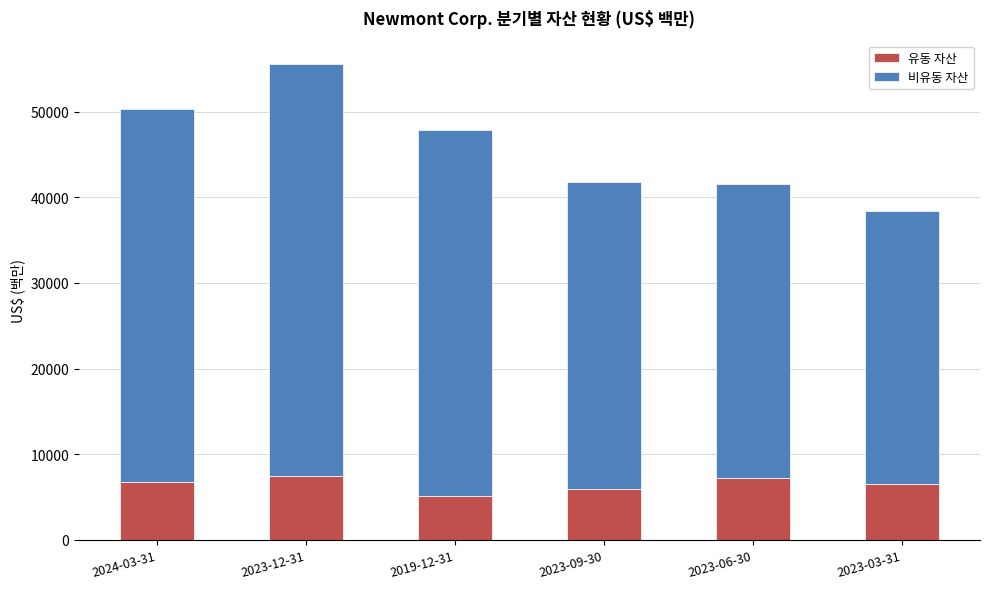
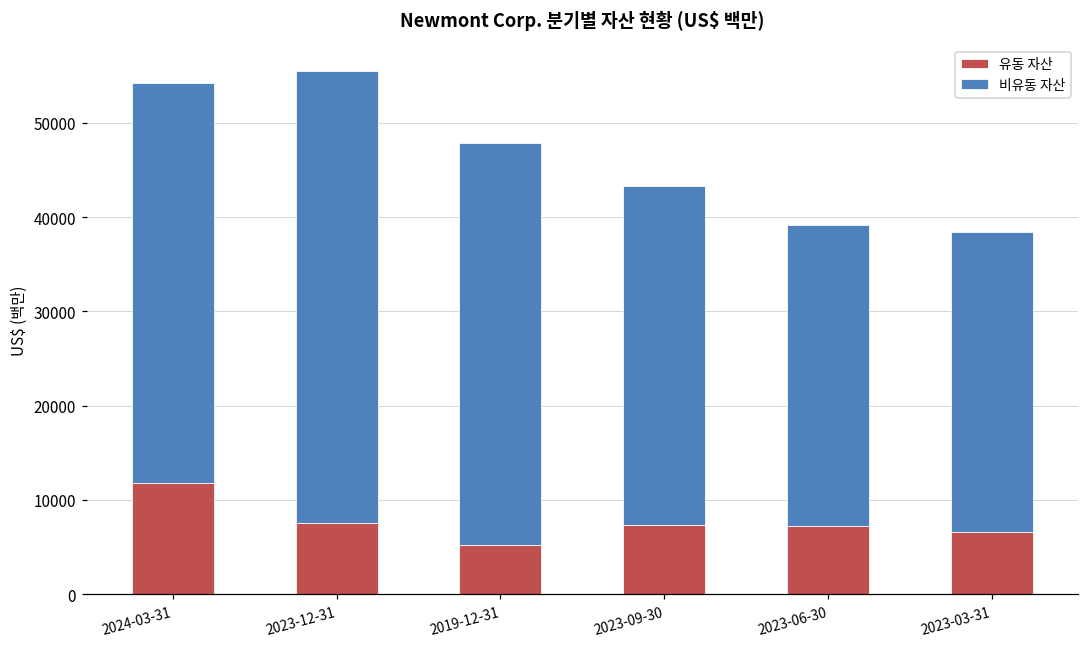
  {
    "유동 자산": {
-     "2024-03-31": 7000,
+     "2024-03-31": 12000,
      "2023-12-31": 8000,
      "2019-12-31": 5000,
-     "2023-09-30": 6000,
+     "2023-09-30": 7000,
      "2023-06-30": 7000,
      "2023-03-31": 7000
    },
    "비유동 자산": {
-     "2024-03-31": 44000,
+     "2024-03-31": 42000,
      "2023-12-31": 48000,
      "2019-12-31": 43000,
      "2023-09-30": 36000,
-     "2023-06-30": 34000,
+     "2023-06-30": 32000,
      "2023-03-31": 32000
    }
  }
